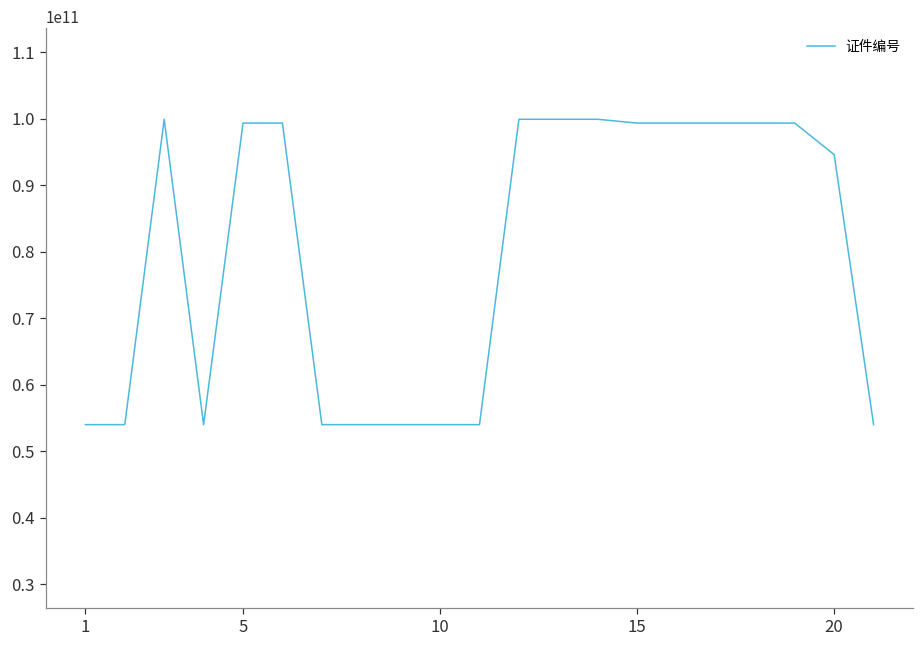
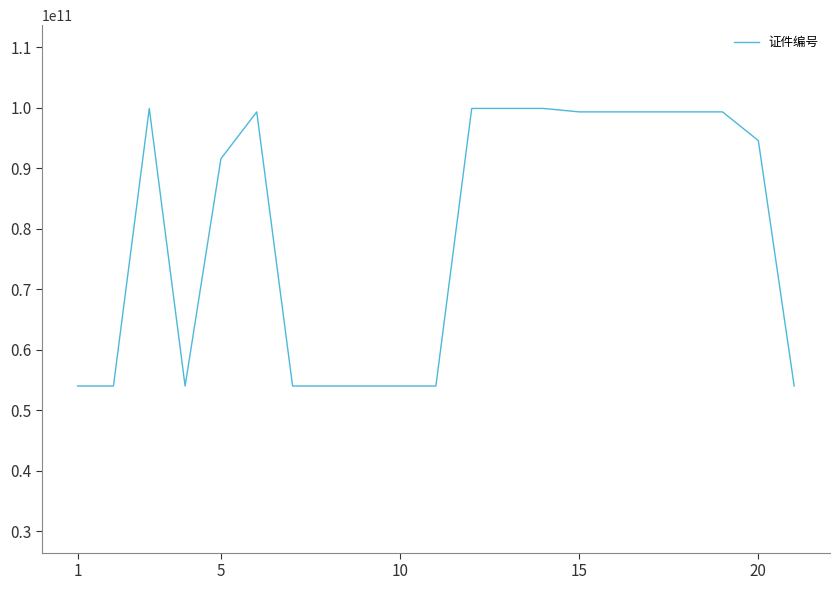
  {
    "1": 54000000000,
-   "5": 99000000000,
+   "5": 92000000000,
    "10": 54000000000,
    "15": 99000000000,
    "20": 95000000000
  }
